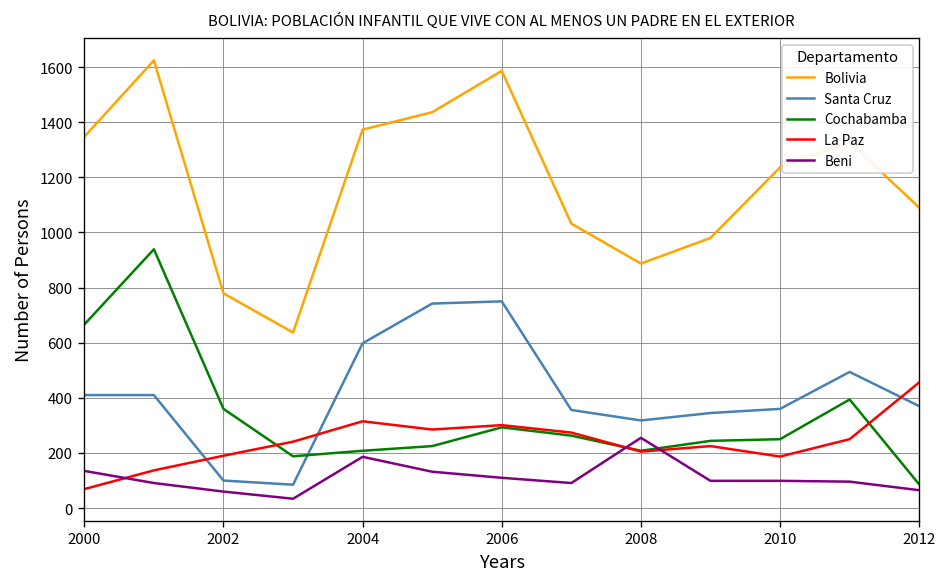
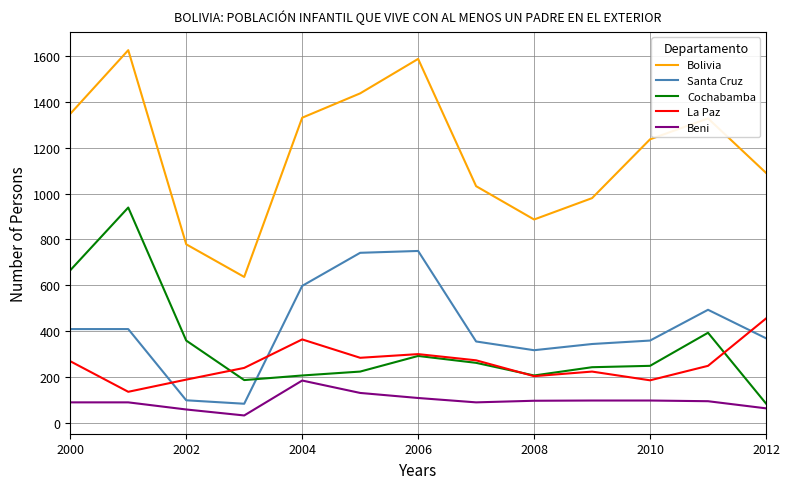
  {
    "Bolivia": {
      "2000": 1350,
      "2002": 780,
-     "2004": 1370,
+     "2004": 1330,
      "2006": 1590,
      "2008": 890,
      "2010": 1240,
      "2012": 1090
    },
    "Santa Cruz": {
      "2000": 410,
      "2002": 100,
      "2004": 600,
      "2006": 750,
      "2008": 320,
      "2010": 360,
      "2012": 370
    },
    "Cochabamba": {
      "2000": 670,
      "2002": 360,
      "2004": 210,
      "2010": 250,
      "2012": 90
    },
    "La Paz": {
-     "2000": 70,
+     "2000": 270,
      "2002": 190,
-     "2004": 320,
+     "2004": 370,
      "2010": 190,
      "2012": 460
    },
    "Beni": {
-     "2000": 140,
+     "2000": 90,
      "2002": 60,
      "2004": 190,
      "2006": 110,
-     "2008": 260,
+     "2008": 100,
      "2010": 100,
      "2012": 70
    }
  }
